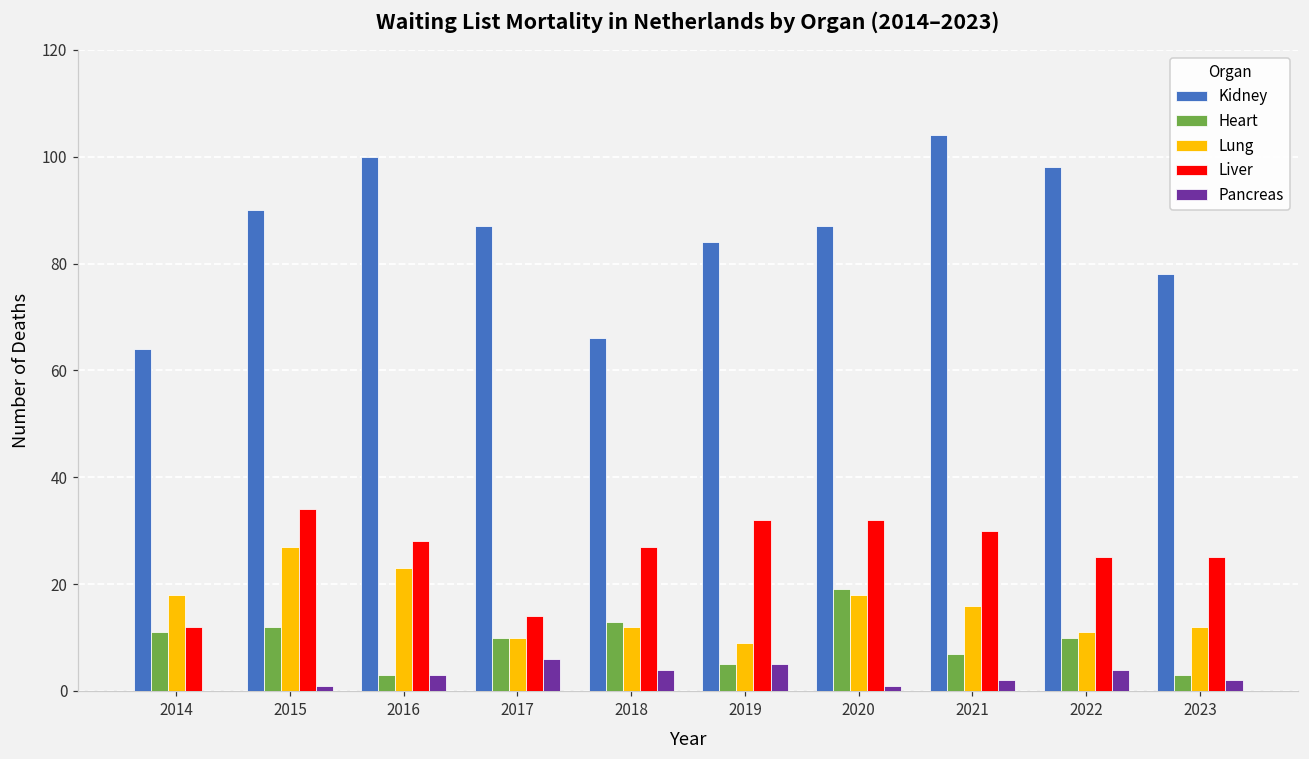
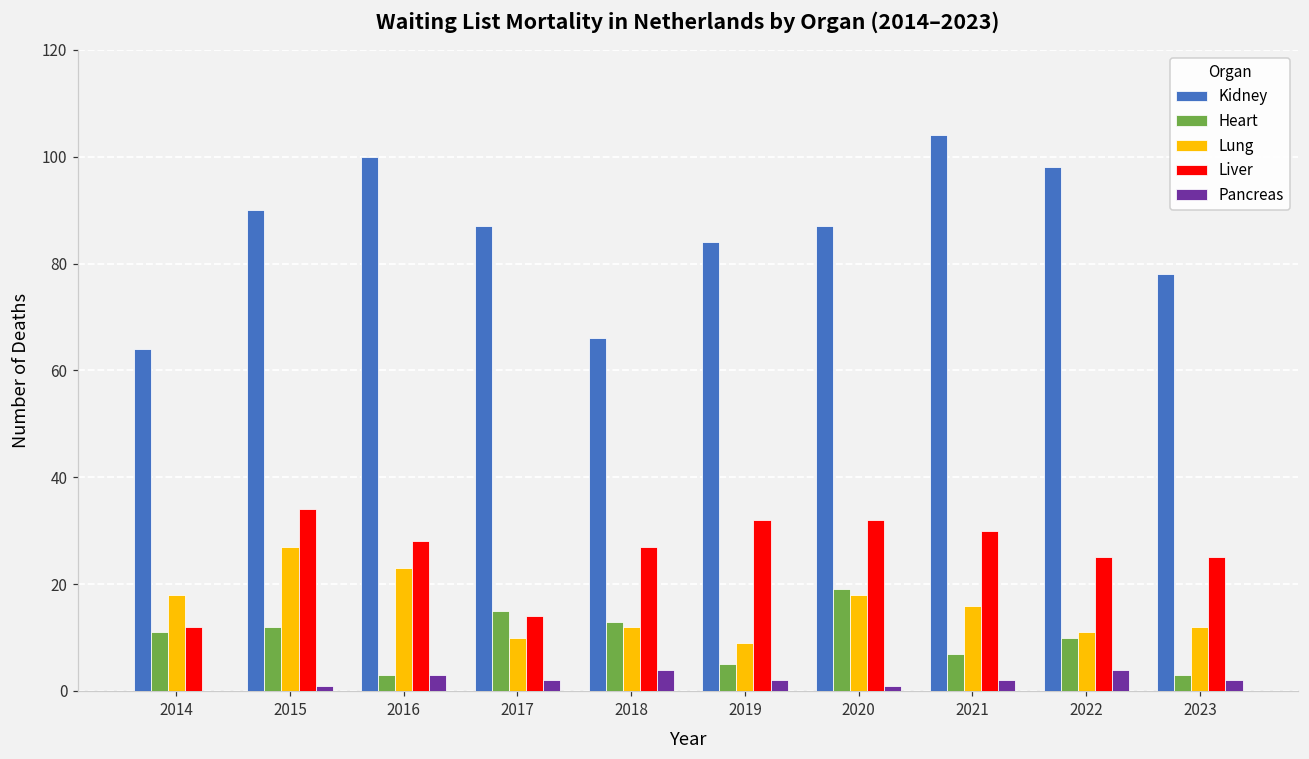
  {
    "Kidney": {
      "2014": 64,
      "2015": 90,
      "2016": 100,
      "2017": 87,
      "2018": 66,
      "2019": 84,
      "2020": 87,
      "2021": 104,
      "2022": 98,
      "2023": 78
    },
    "Heart": {
      "2014": 11,
      "2015": 12,
      "2016": 3,
-     "2017": 10,
+     "2017": 15,
      "2018": 13,
      "2019": 5,
      "2020": 19,
      "2021": 7,
      "2022": 10,
      "2023": 3
    },
    "Lung": {
      "2014": 18,
      "2015": 27,
      "2016": 23,
      "2017": 10,
      "2018": 12,
      "2019": 9,
      "2020": 18,
      "2021": 16,
      "2022": 11,
      "2023": 12
    },
    "Liver": {
      "2014": 12,
      "2015": 34,
      "2016": 28,
      "2017": 14,
      "2018": 27,
      "2019": 32,
      "2020": 32,
      "2021": 30,
      "2022": 25,
      "2023": 25
    },
    "Pancreas": {
      "2014": 0,
      "2015": 1,
      "2016": 3,
-     "2017": 6,
+     "2017": 2,
      "2018": 4,
-     "2019": 5,
+     "2019": 2,
      "2020": 1,
      "2021": 2,
      "2022": 4,
      "2023": 2
    }
  }
